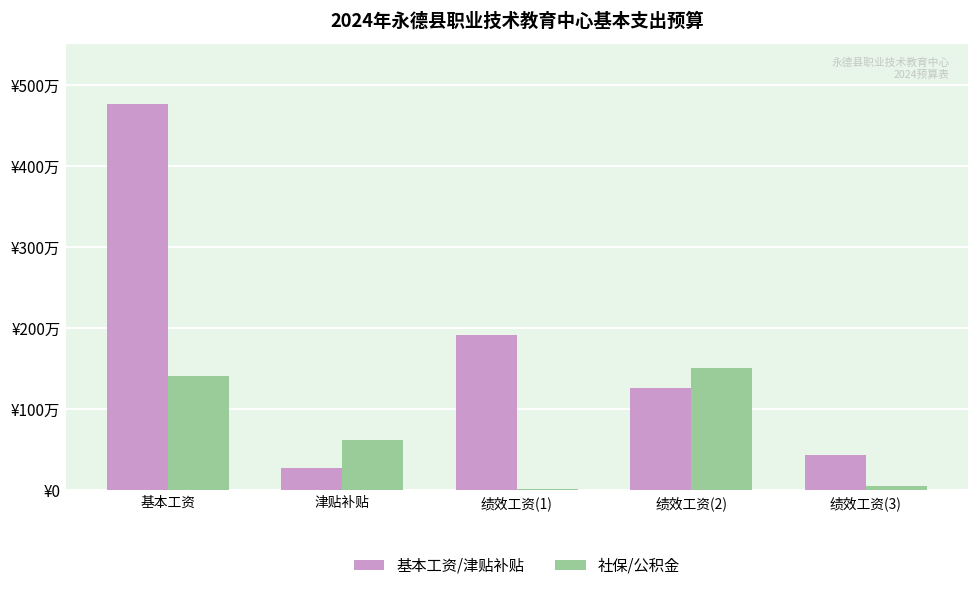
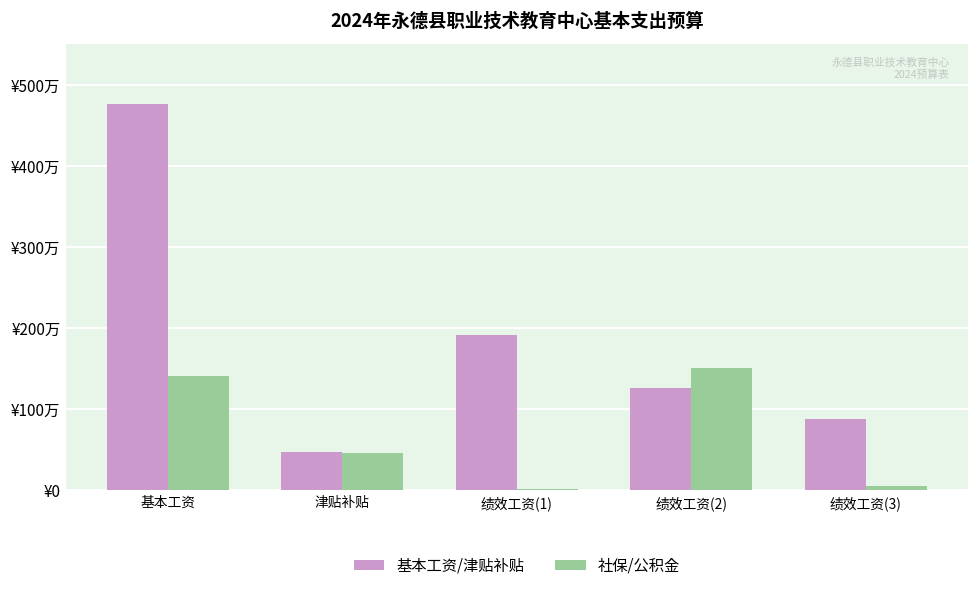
  {
    "基本工资/津贴补贴": {
      "基本工资": "¥480万",
-     "津贴补贴": "¥30万",
+     "津贴补贴": "¥50万",
      "绩效工资(1)": "¥190万",
      "绩效工资(2)": "¥130万",
-     "绩效工资(3)": "¥40万"
+     "绩效工资(3)": "¥90万"
    },
    "社保/公积金": {
      "基本工资": "¥140万",
-     "津贴补贴": "¥60万",
+     "津贴补贴": "¥50万",
      "绩效工资(2)": "¥150万",
      "绩效工资(3)": "¥0万"
    }
  }
